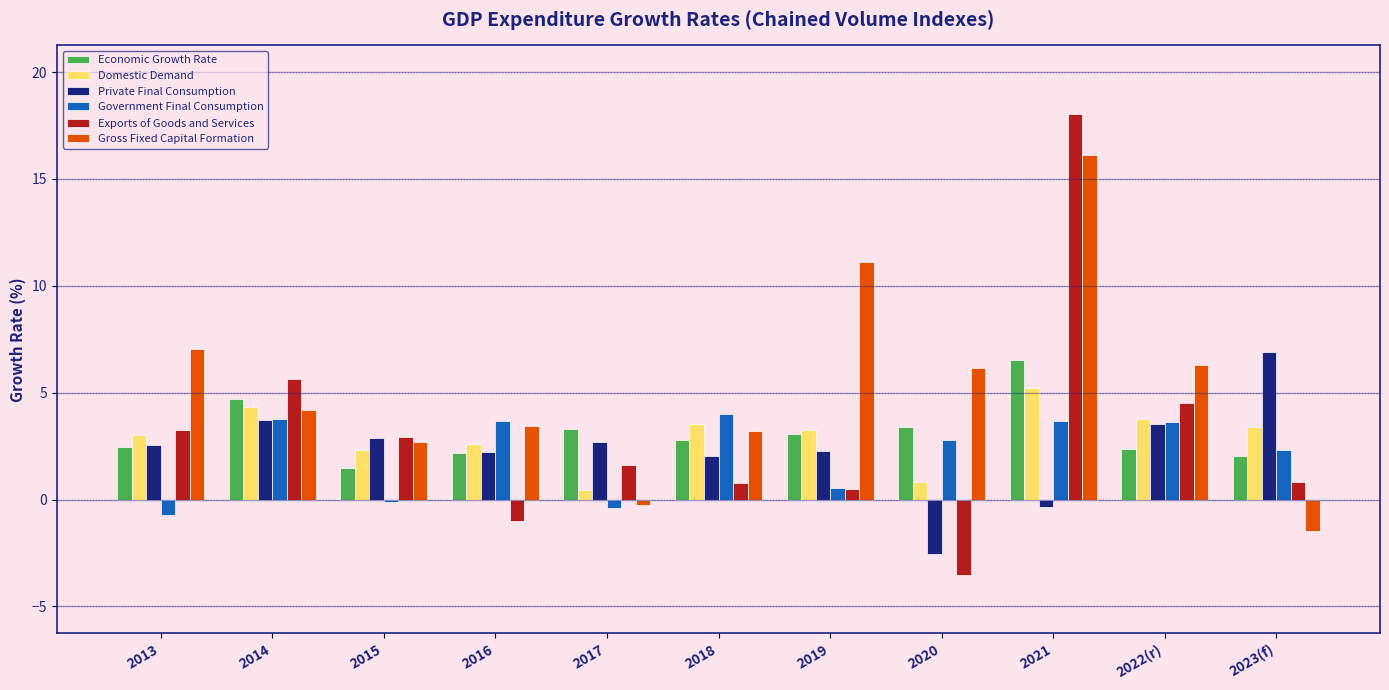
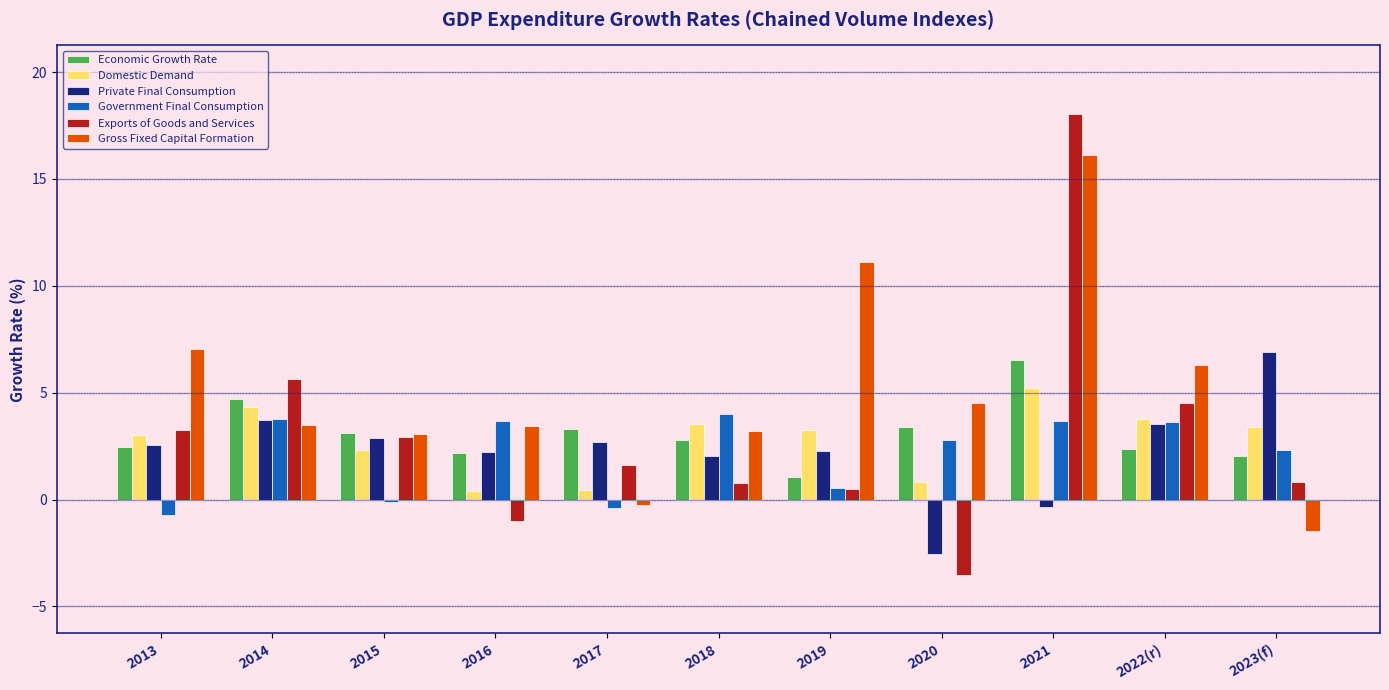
  {
    "Economic Growth Rate": {
      "2013": 2.5,
      "2014": 4.7,
-     "2015": 1.5,
+     "2015": 3.1,
      "2016": 2.2,
      "2017": 3.3,
      "2018": 2.8,
-     "2019": 3.1,
+     "2019": 1.0,
      "2020": 3.4,
      "2021": 6.5,
      "2022(r)": 2.4,
      "2023(f)": 2.0
    },
    "Domestic Demand": {
      "2013": 3.0,
      "2014": 4.3,
      "2015": 2.3,
-     "2016": 2.6,
+     "2016": 0.4,
      "2017": 0.4,
      "2018": 3.6,
      "2019": 3.2,
      "2020": 0.8,
      "2021": 5.2,
      "2022(r)": 3.8,
      "2023(f)": 3.4
    },
    "Private Final Consumption": {
      "2013": 2.6,
      "2014": 3.7,
      "2015": 2.9,
      "2016": 2.2,
      "2017": 2.7,
      "2018": 2.1,
      "2019": 2.3,
      "2020": -2.6,
      "2021": -0.4,
      "2022(r)": 3.5,
      "2023(f)": 6.9
    },
    "Government Final Consumption": {
      "2013": -0.7,
      "2014": 3.8,
      "2015": -0.1,
      "2016": 3.7,
      "2017": -0.4,
      "2018": 4.0,
      "2019": 0.6,
      "2020": 2.8,
      "2021": 3.7,
      "2022(r)": 3.6,
      "2023(f)": 2.3
    },
    "Exports of Goods and Services": {
      "2013": 3.3,
      "2014": 5.6,
      "2015": 2.9,
      "2016": -1.0,
      "2017": 1.6,
      "2018": 0.8,
      "2019": 0.5,
      "2020": -3.5,
      "2021": 18.1,
      "2022(r)": 4.5,
      "2023(f)": 0.8
    },
    "Gross Fixed Capital Formation": {
      "2013": 7.0,
-     "2014": 4.2,
-     "2015": 2.7,
+     "2014": 3.5,
+     "2015": 3.1,
      "2016": 3.4,
      "2017": -0.3,
      "2018": 3.2,
      "2019": 11.1,
-     "2020": 6.2,
+     "2020": 4.5,
      "2021": 16.1,
      "2022(r)": 6.3,
      "2023(f)": -1.5
    }
  }
